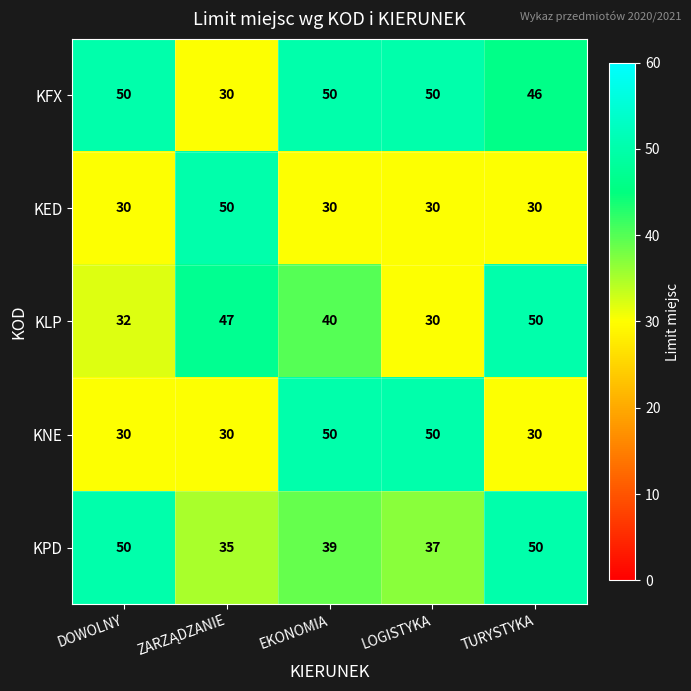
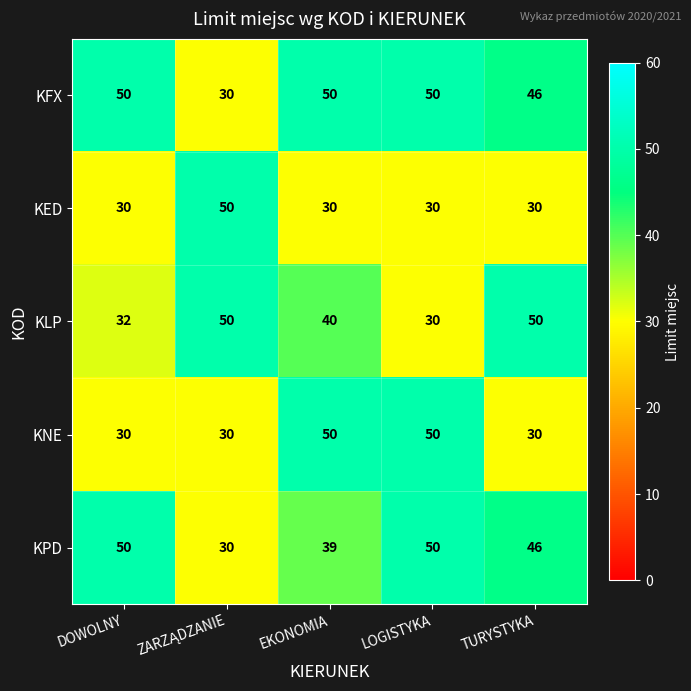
  {
    "KFX": {
      "DOWOLNY": 50,
      "ZARZĄDZANIE": 30,
      "EKONOMIA": 50,
      "LOGISTYKA": 50,
      "TURYSTYKA": 46
    },
    "KED": {
      "DOWOLNY": 30,
      "ZARZĄDZANIE": 50,
      "EKONOMIA": 30,
      "LOGISTYKA": 30,
      "TURYSTYKA": 30
    },
    "KLP": {
      "DOWOLNY": 32,
-     "ZARZĄDZANIE": 47,
+     "ZARZĄDZANIE": 50,
      "EKONOMIA": 40,
      "LOGISTYKA": 30,
      "TURYSTYKA": 50
    },
    "KNE": {
      "DOWOLNY": 30,
      "ZARZĄDZANIE": 30,
      "EKONOMIA": 50,
      "LOGISTYKA": 50,
      "TURYSTYKA": 30
    },
    "KPD": {
      "DOWOLNY": 50,
-     "ZARZĄDZANIE": 35,
+     "ZARZĄDZANIE": 30,
      "EKONOMIA": 39,
-     "LOGISTYKA": 37,
-     "TURYSTYKA": 50
+     "LOGISTYKA": 50,
+     "TURYSTYKA": 46
    }
  }
